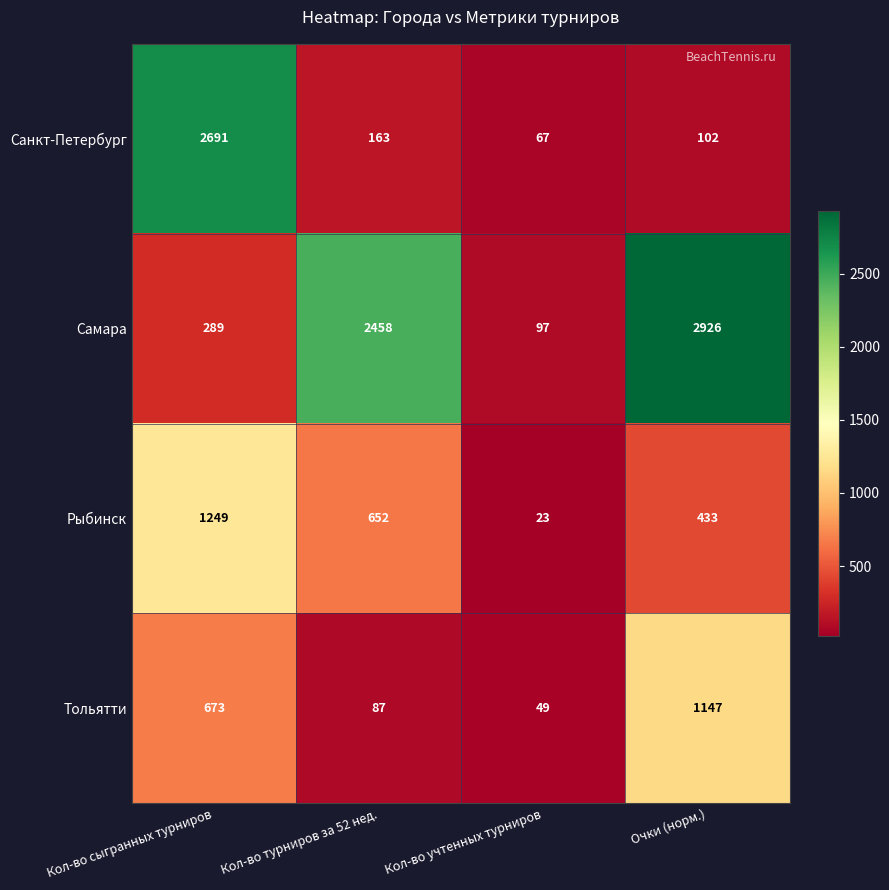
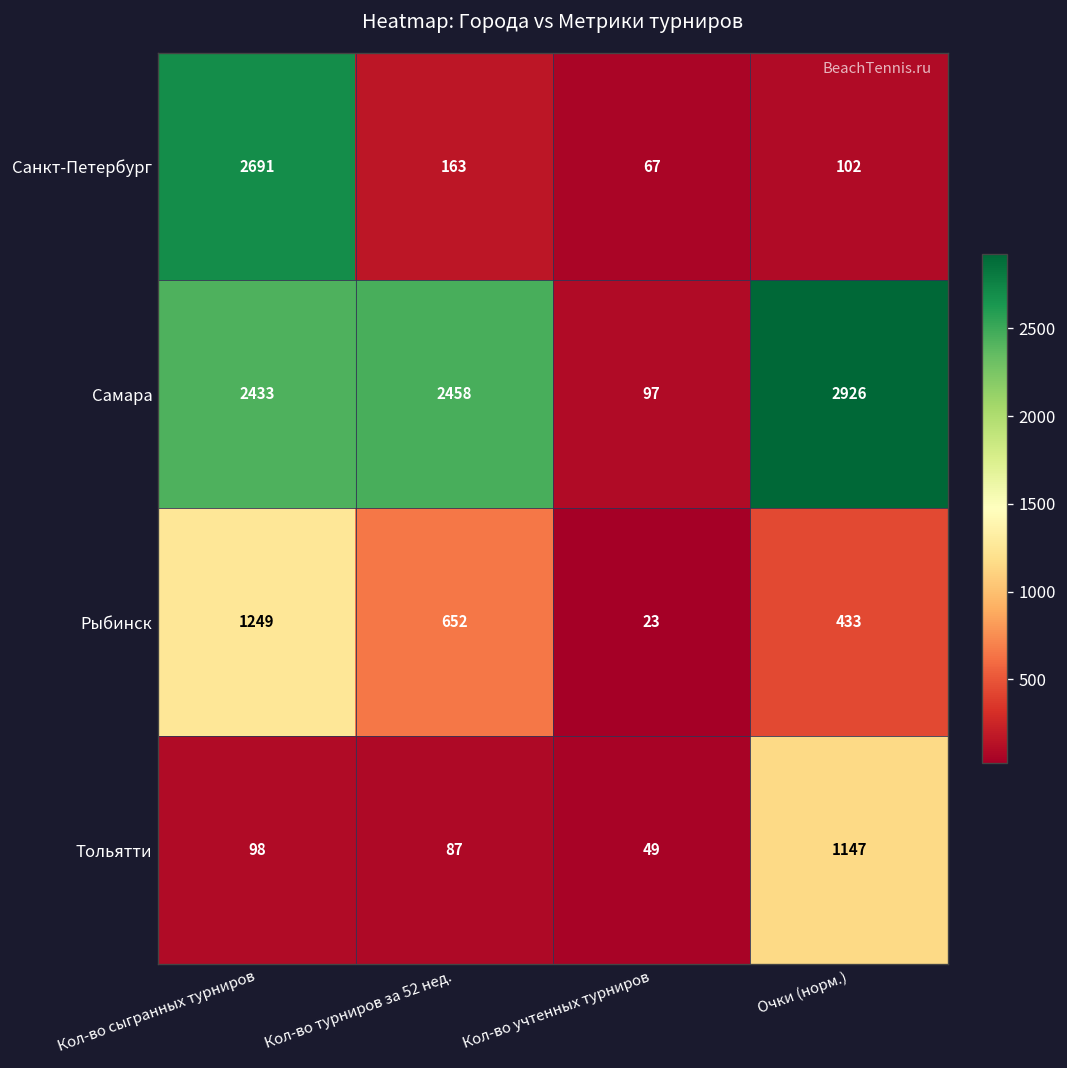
  {
    "Санкт-Петербург": {
      "Кол-во сыгранных турниров": 2691,
      "Кол-во турниров за 52 нед.": 163,
      "Кол-во учтенных турниров": 67
    },
    "Самара": {
-     "Кол-во сыгранных турниров": 289,
+     "Кол-во сыгранных турниров": 2433,
      "Кол-во турниров за 52 нед.": 2458,
      "Кол-во учтенных турниров": 97,
      "Очки (норм.)": 2926
    },
    "Рыбинск": {
      "Кол-во сыгранных турниров": 1249,
      "Кол-во турниров за 52 нед.": 652,
      "Кол-во учтенных турниров": 23,
      "Очки (норм.)": 433
    },
    "Тольятти": {
-     "Кол-во сыгранных турниров": 673,
+     "Кол-во сыгранных турниров": 98,
      "Кол-во турниров за 52 нед.": 87,
      "Кол-во учтенных турниров": 49,
      "Очки (норм.)": 1147
    }
  }
